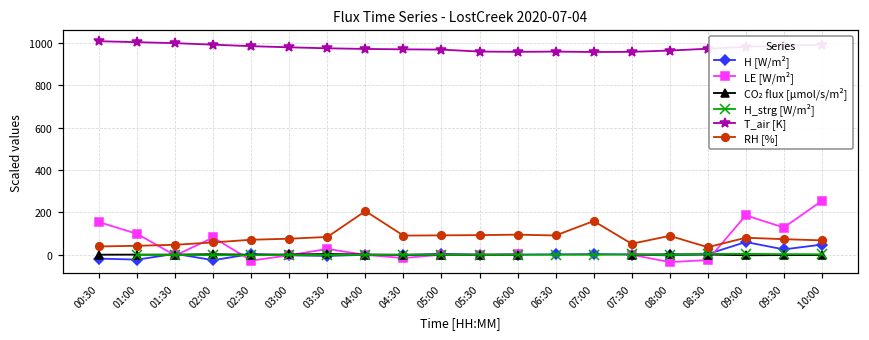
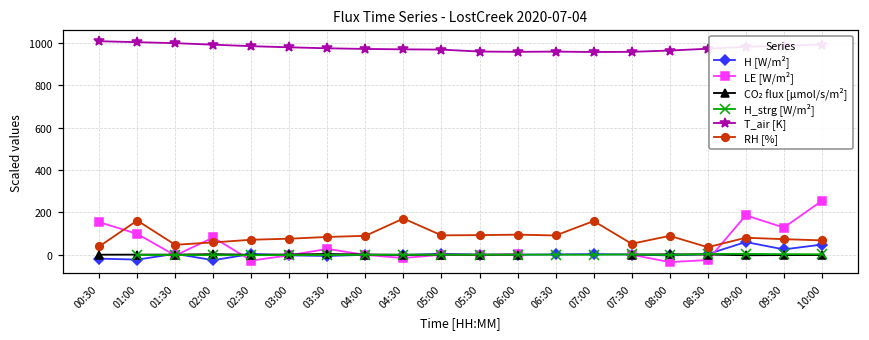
  {
    "H [W/m²]": {
      "00:30": -20,
      "01:00": -20,
      "02:00": -30,
      "09:00": 60,
      "09:30": 20,
      "10:00": 50
    },
    "LE [W/m²]": {
      "00:30": 150,
      "01:00": 100,
      "02:00": 80,
      "02:30": -30,
      "03:30": 30,
      "04:30": -20,
      "08:00": -40,
      "08:30": -30,
      "09:00": 190,
      "09:30": 130,
      "10:00": 250
    },
    "CO₂ flux [µmol/s/m²]": {
      "00:30": 0
    },
    "T_air [K]": {
      "00:30": 1010,
      "01:00": 1000,
      "01:30": 1000,
      "02:00": 990,
      "02:30": 980,
      "03:00": 980,
      "03:30": 970,
      "04:00": 970,
      "04:30": 970,
      "05:00": 970,
      "05:30": 960,
      "06:00": 960,
      "06:30": 960,
      "07:00": 960,
      "07:30": 960,
      "08:00": 960,
      "08:30": 970
    },
    "RH [%]": {
      "00:30": 40,
-     "01:00": 40,
+     "01:00": 160,
      "01:30": 50,
      "02:00": 60,
      "02:30": 70,
      "03:00": 80,
      "03:30": 80,
-     "04:00": 210,
-     "04:30": 90,
+     "04:00": 90,
+     "04:30": 170,
      "05:00": 90,
      "05:30": 90,
      "06:00": 90,
      "06:30": 90,
      "07:00": 160,
      "07:30": 50,
      "08:00": 90,
      "08:30": 40,
      "09:00": 80,
      "09:30": 70,
      "10:00": 70
    }
  }
